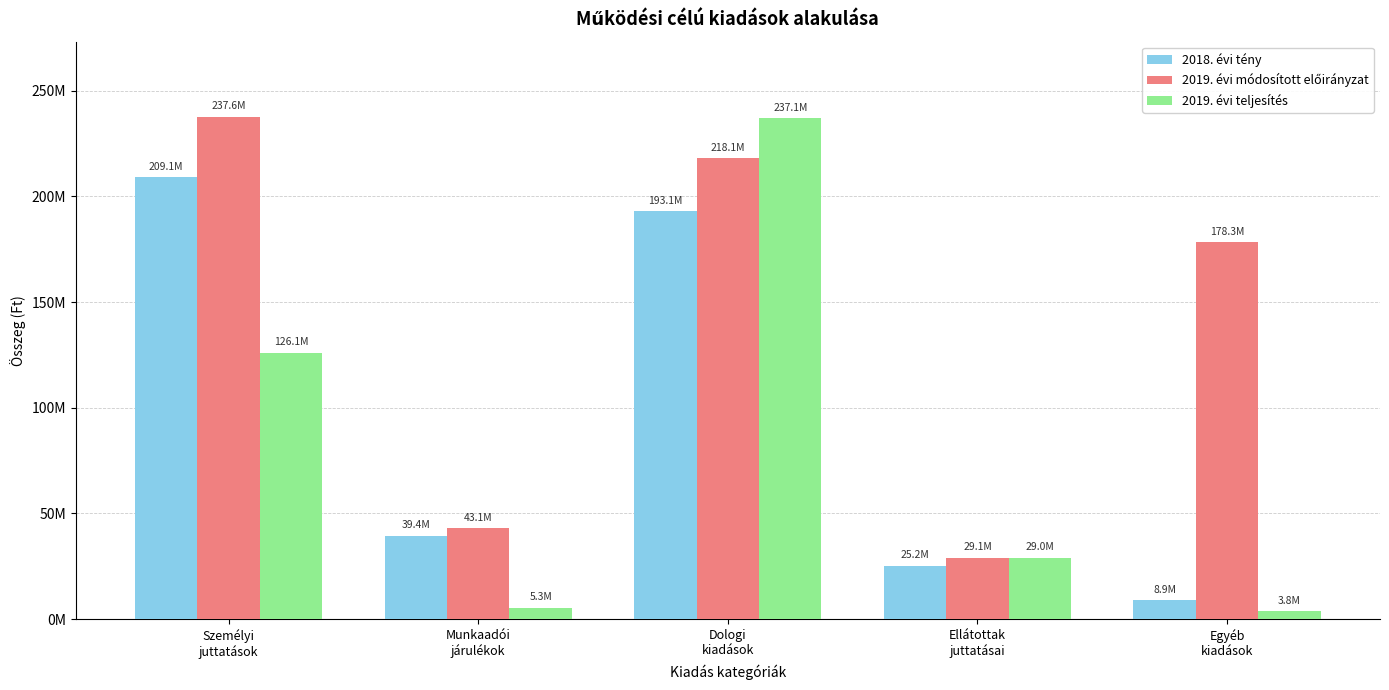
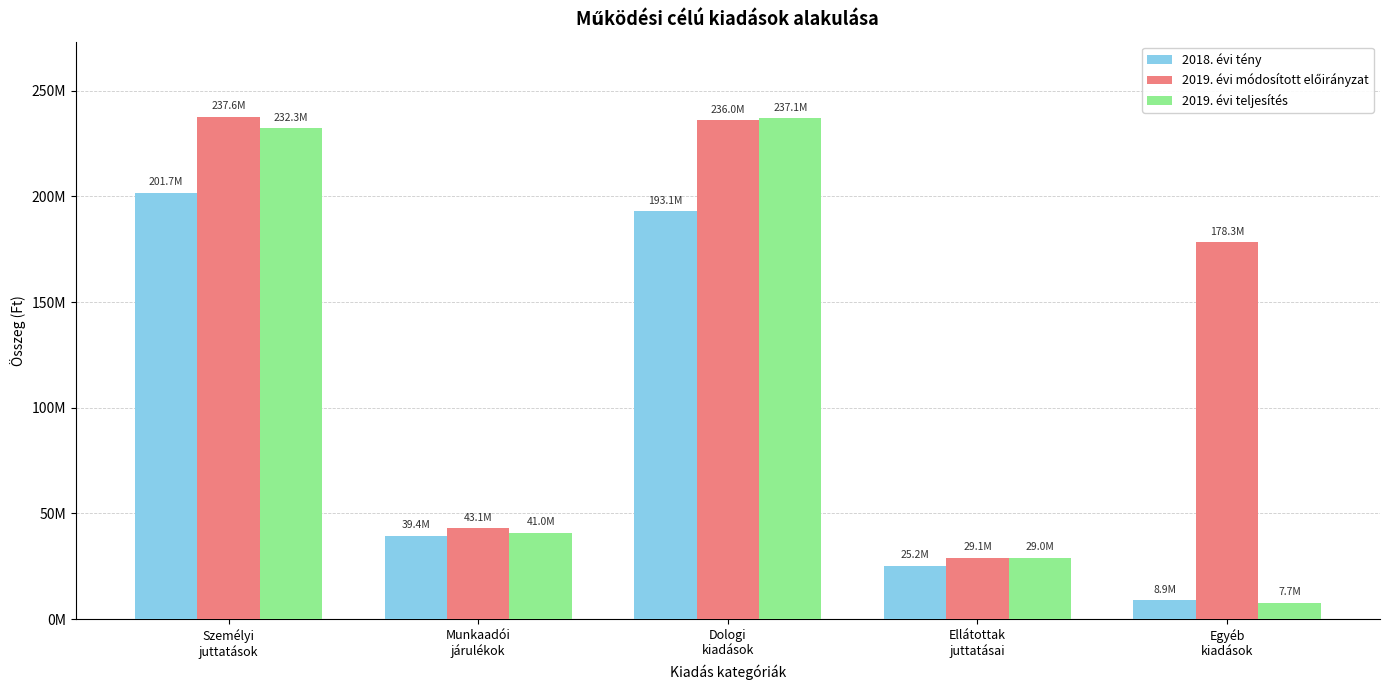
  {
    "2018. évi tény": {
-     "Személyi juttatások": "209.1M",
+     "Személyi juttatások": "201.7M",
      "Munkaadói járulékok": "39.4M",
      "Dologi kiadások": "193.1M",
      "Ellátottak juttatásai": "25.2M",
      "Egyéb kiadások": "8.9M"
    },
    "2019. évi módosított előirányzat": {
      "Személyi juttatások": "237.6M",
      "Munkaadói járulékok": "43.1M",
-     "Dologi kiadások": "218.1M",
+     "Dologi kiadások": "236.0M",
      "Ellátottak juttatásai": "29.1M",
      "Egyéb kiadások": "178.3M"
    },
    "2019. évi teljesítés": {
-     "Személyi juttatások": "126.1M",
-     "Munkaadói járulékok": "5.3M",
+     "Személyi juttatások": "232.3M",
+     "Munkaadói járulékok": "41.0M",
      "Dologi kiadások": "237.1M",
      "Ellátottak juttatásai": "29.0M",
-     "Egyéb kiadások": "3.8M"
+     "Egyéb kiadások": "7.7M"
    }
  }
